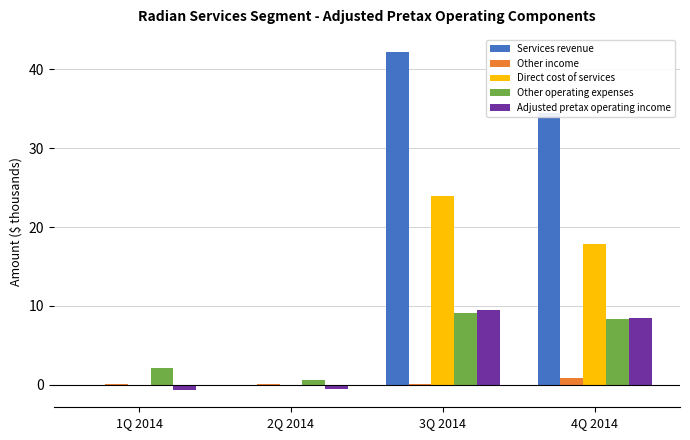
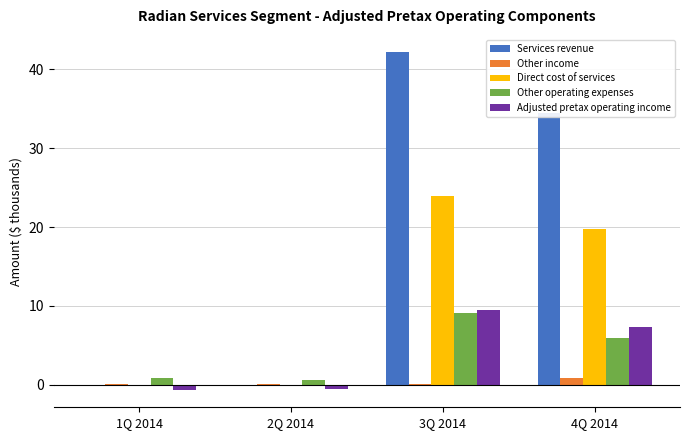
  {
    "Services revenue": {
      "1Q 2014": 0,
      "2Q 2014": 0,
      "3Q 2014": 42
    },
    "Other income": {
      "4Q 2014": 1
    },
    "Direct cost of services": {
      "1Q 2014": 0,
      "2Q 2014": 0,
      "3Q 2014": 24,
-     "4Q 2014": 18
+     "4Q 2014": 20
    },
    "Other operating expenses": {
-     "1Q 2014": 2,
+     "1Q 2014": 1,
      "2Q 2014": 1,
      "3Q 2014": 9,
-     "4Q 2014": 8
+     "4Q 2014": 6
    },
    "Adjusted pretax operating income": {
      "1Q 2014": -1,
      "2Q 2014": -1,
      "3Q 2014": 9,
-     "4Q 2014": 8
+     "4Q 2014": 7
    }
  }
